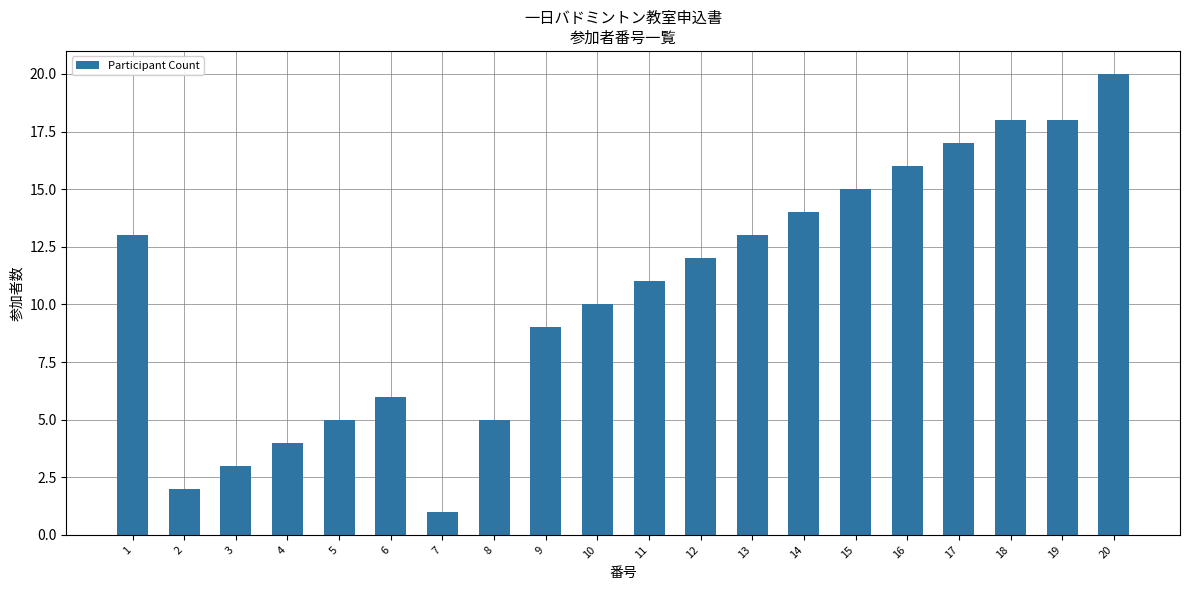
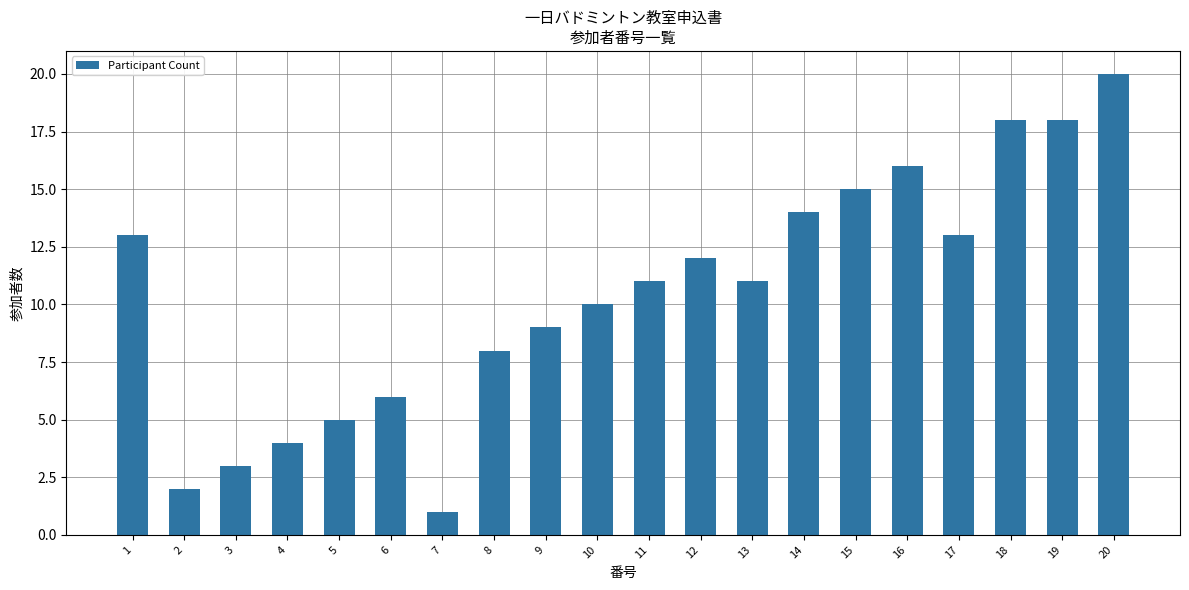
  {
    "1": 13,
    "2": 2,
    "3": 3,
    "4": 4,
    "5": 5,
    "6": 6,
    "7": 1,
-   "8": 5,
+   "8": 8,
    "9": 9,
    "10": 10,
    "11": 11,
    "12": 12,
-   "13": 13,
+   "13": 11,
    "14": 14,
    "15": 15,
    "16": 16,
-   "17": 17,
+   "17": 13,
    "18": 18,
    "19": 18,
    "20": 20
  }
